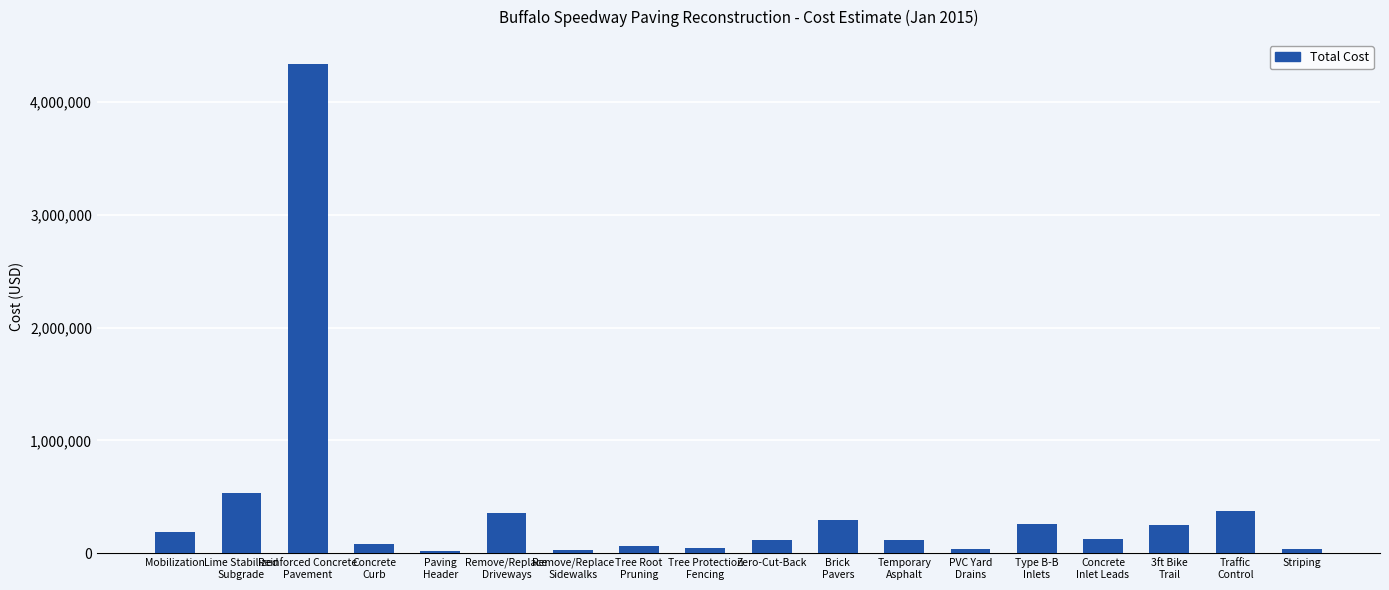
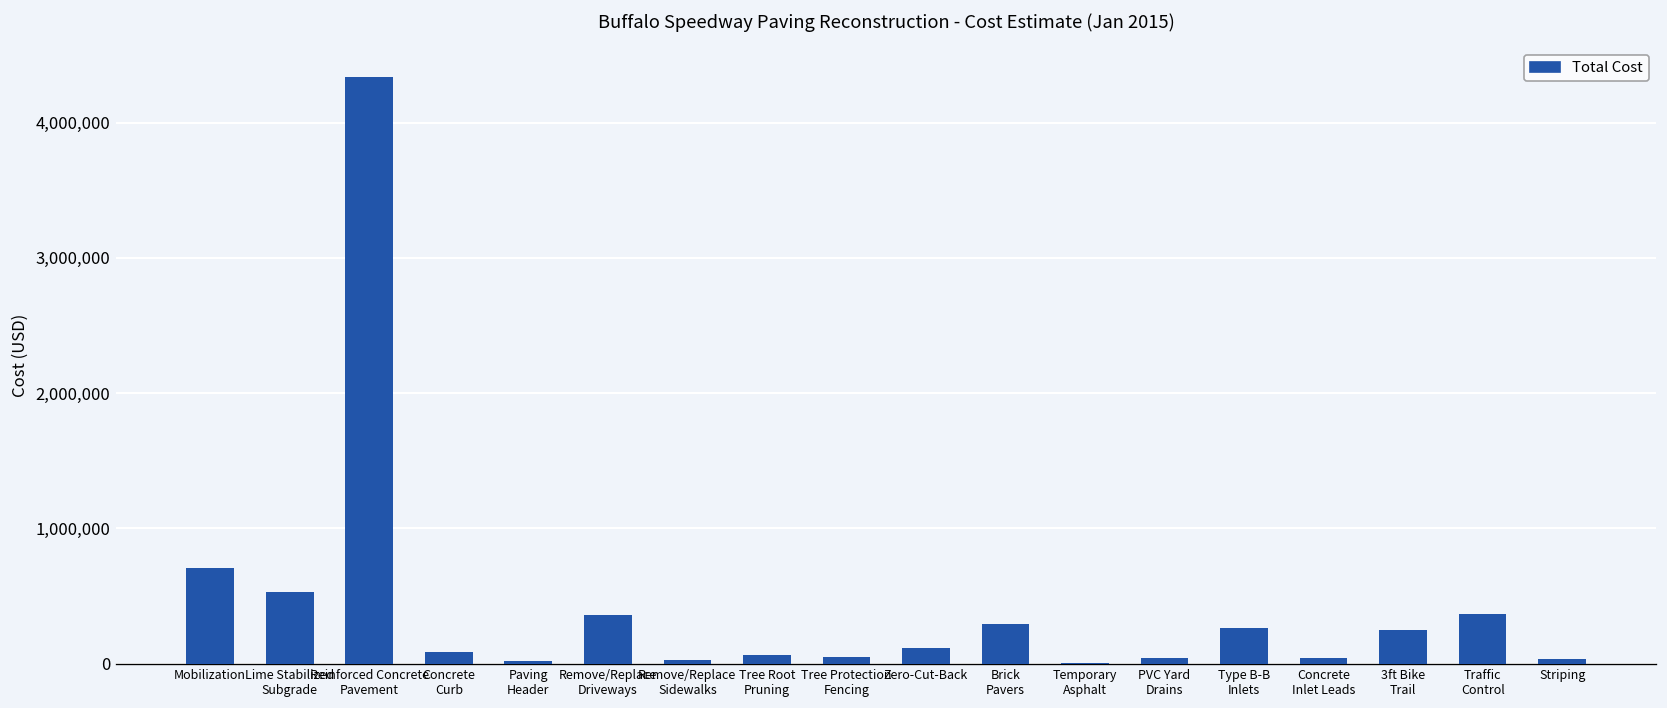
  {
-   "Mobilization": "190,000",
+   "Mobilization": "700,000",
    "Concrete Curb": "80,000",
    "Tree Root Pruning": "60,000",
    "Tree Protection Fencing": "50,000",
    "Zero-Cut-Back": "120,000",
    "Brick Pavers": "290,000",
-   "Temporary Asphalt": "120,000",
+   "Temporary Asphalt": "0",
    "PVC Yard Drains": "40,000",
    "Type B-B Inlets": "260,000",
-   "Concrete Inlet Leads": "130,000",
+   "Concrete Inlet Leads": "40,000",
    "3ft Bike Trail": "250,000",
    "Traffic Control": "370,000",
    "Striping": "40,000"
  }
